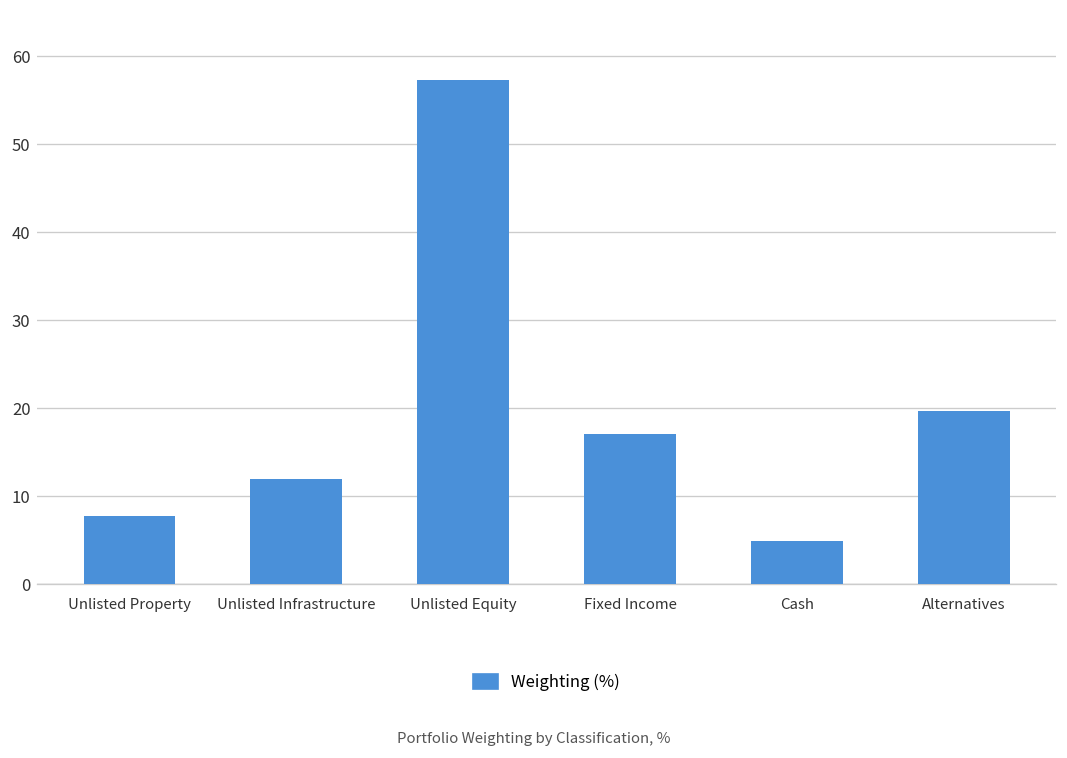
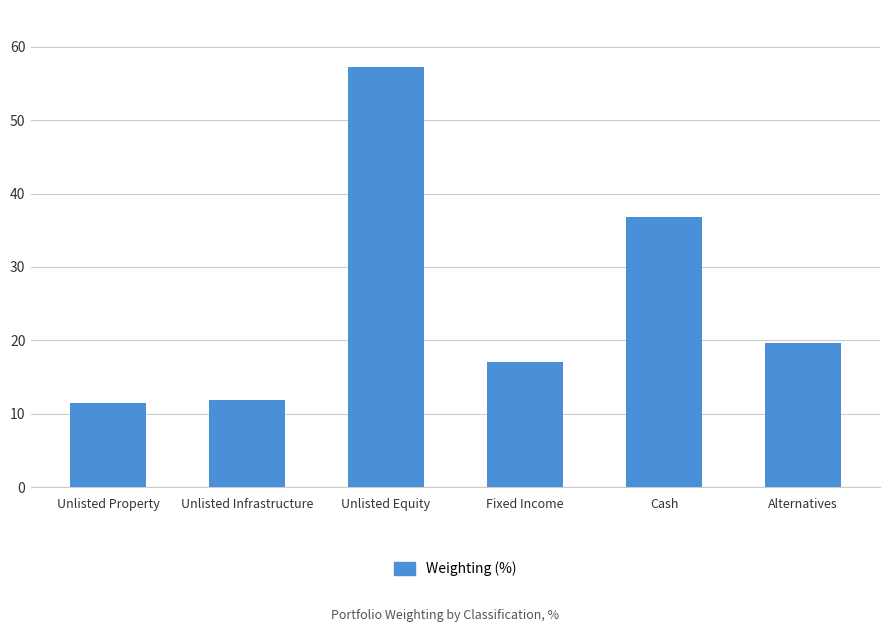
  {
-   "Unlisted Property": 8,
+   "Unlisted Property": 11,
    "Unlisted Infrastructure": 12,
    "Unlisted Equity": 57,
    "Fixed Income": 17,
-   "Cash": 5,
+   "Cash": 37,
    "Alternatives": 20
  }
